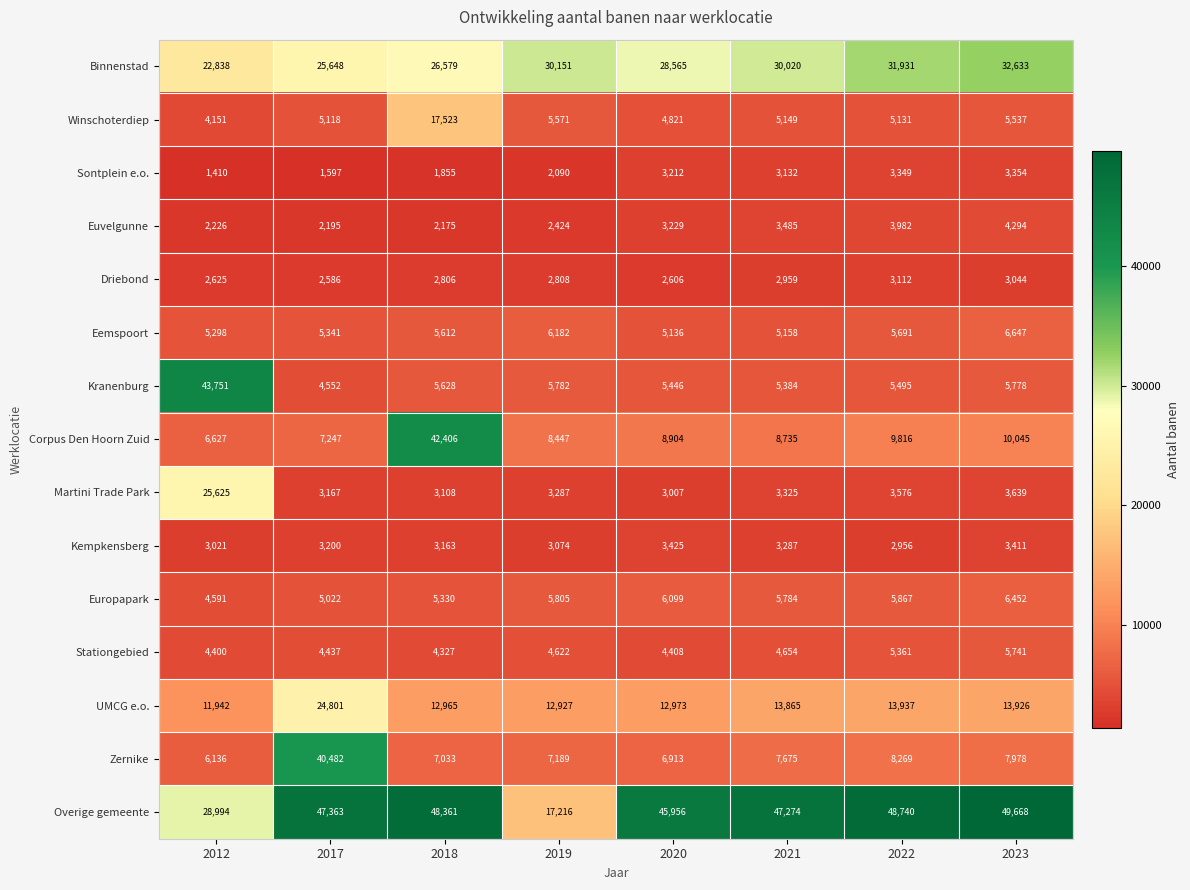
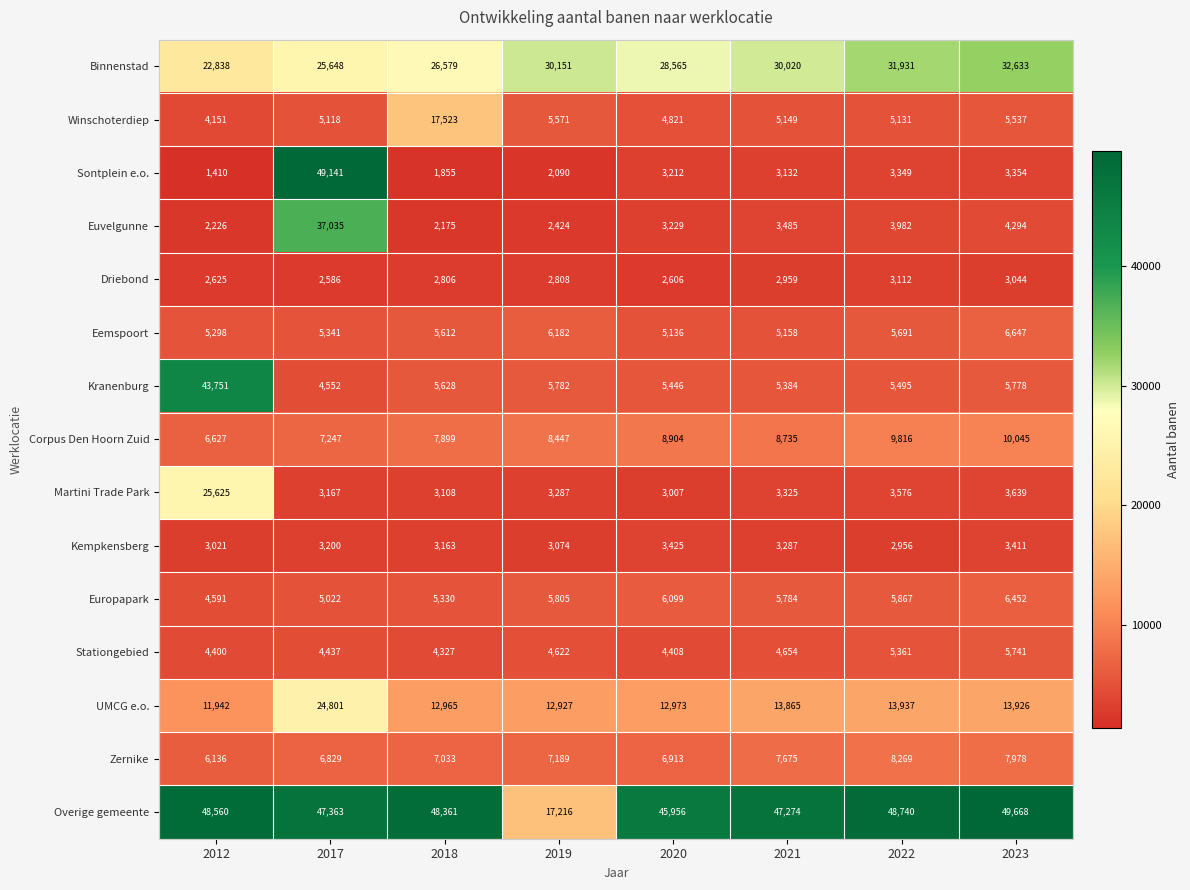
  {
    "Binnenstad": {
      "2012": "22,838",
      "2017": "25,648",
      "2018": "26,579",
      "2019": "30,151",
      "2020": "28,565",
      "2021": "30,020",
      "2022": "31,931",
      "2023": "32,633"
    },
    "Winschoterdiep": {
      "2012": "4,151",
      "2017": "5,118",
      "2018": "17,523",
      "2019": "5,571",
      "2020": "4,821",
      "2021": "5,149",
      "2022": "5,131",
      "2023": "5,537"
    },
    "Sontplein e.o.": {
      "2012": "1,410",
-     "2017": "1,597",
+     "2017": "49,141",
      "2018": "1,855",
      "2019": "2,090",
      "2020": "3,212",
      "2021": "3,132",
      "2022": "3,349",
      "2023": "3,354"
    },
    "Euvelgunne": {
      "2012": "2,226",
-     "2017": "2,195",
+     "2017": "37,035",
      "2018": "2,175",
      "2019": "2,424",
      "2020": "3,229",
      "2021": "3,485",
      "2022": "3,982",
      "2023": "4,294"
    },
    "Driebond": {
      "2012": "2,625",
      "2017": "2,586",
      "2018": "2,806",
      "2019": "2,808",
      "2020": "2,606",
      "2021": "2,959",
      "2022": "3,112",
      "2023": "3,044"
    },
    "Eemspoort": {
      "2012": "5,298",
      "2017": "5,341",
      "2018": "5,612",
      "2019": "6,182",
      "2020": "5,136",
      "2021": "5,158",
      "2022": "5,691",
      "2023": "6,647"
    },
    "Kranenburg": {
      "2012": "43,751",
      "2017": "4,552",
      "2018": "5,628",
      "2019": "5,782",
      "2020": "5,446",
      "2021": "5,384",
      "2022": "5,495",
      "2023": "5,778"
    },
    "Corpus Den Hoorn Zuid": {
      "2012": "6,627",
      "2017": "7,247",
-     "2018": "42,406",
+     "2018": "7,899",
      "2019": "8,447",
      "2020": "8,904",
      "2021": "8,735",
      "2022": "9,816",
      "2023": "10,045"
    },
    "Martini Trade Park": {
      "2012": "25,625",
      "2017": "3,167",
      "2018": "3,108",
      "2019": "3,287",
      "2020": "3,007",
      "2021": "3,325",
      "2022": "3,576",
      "2023": "3,639"
    },
    "Kempkensberg": {
      "2012": "3,021",
      "2017": "3,200",
      "2018": "3,163",
      "2019": "3,074",
      "2020": "3,425",
      "2021": "3,287",
      "2022": "2,956",
      "2023": "3,411"
    },
    "Europapark": {
      "2012": "4,591",
      "2017": "5,022",
      "2018": "5,330",
      "2019": "5,805",
      "2020": "6,099",
      "2021": "5,784",
      "2022": "5,867",
      "2023": "6,452"
    },
    "Stationgebied": {
      "2012": "4,400",
      "2017": "4,437",
      "2018": "4,327",
      "2019": "4,622",
      "2020": "4,408",
      "2021": "4,654",
      "2022": "5,361",
      "2023": "5,741"
    },
    "UMCG e.o.": {
      "2012": "11,942",
      "2017": "24,801",
      "2018": "12,965",
      "2019": "12,927",
      "2020": "12,973",
      "2021": "13,865",
      "2022": "13,937",
      "2023": "13,926"
    },
    "Zernike": {
      "2012": "6,136",
-     "2017": "40,482",
+     "2017": "6,829",
      "2018": "7,033",
      "2019": "7,189",
      "2020": "6,913",
      "2021": "7,675",
      "2022": "8,269",
      "2023": "7,978"
    },
    "Overige gemeente": {
-     "2012": "28,994",
+     "2012": "48,560",
      "2017": "47,363",
      "2018": "48,361",
      "2019": "17,216",
      "2020": "45,956",
      "2021": "47,274",
      "2022": "48,740",
      "2023": "49,668"
    }
  }
